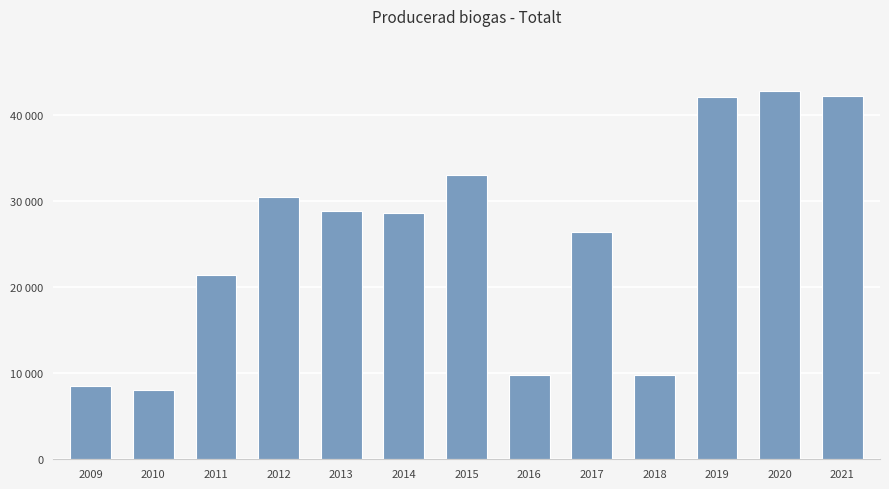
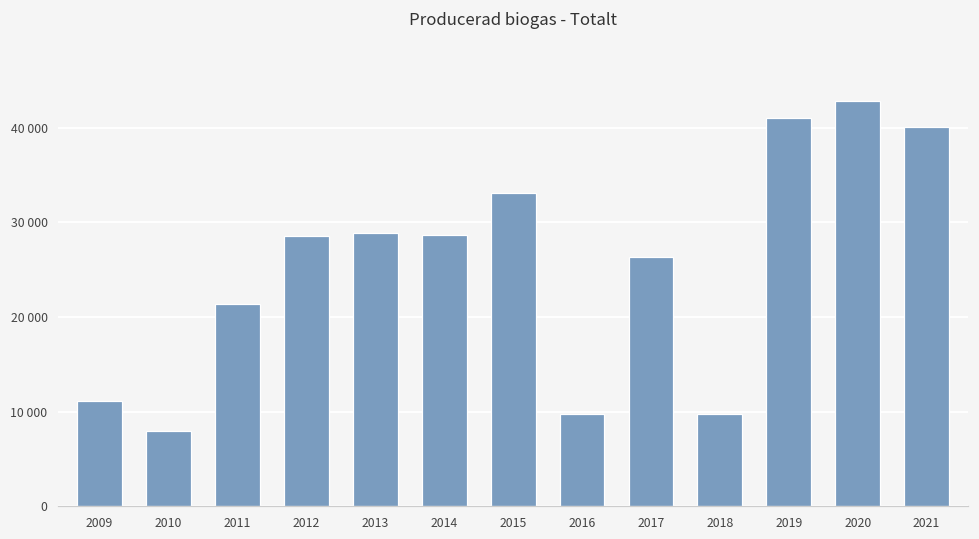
  {
-   "2009": 9000,
+   "2009": 11000,
    "2010": 8000,
    "2011": 21000,
-   "2012": 30000,
+   "2012": 29000,
    "2013": 29000,
    "2014": 29000,
    "2015": 33000,
    "2016": 10000,
    "2017": 26000,
    "2018": 10000,
-   "2019": 42000,
+   "2019": 41000,
    "2020": 43000,
-   "2021": 42000
+   "2021": 40000
  }
